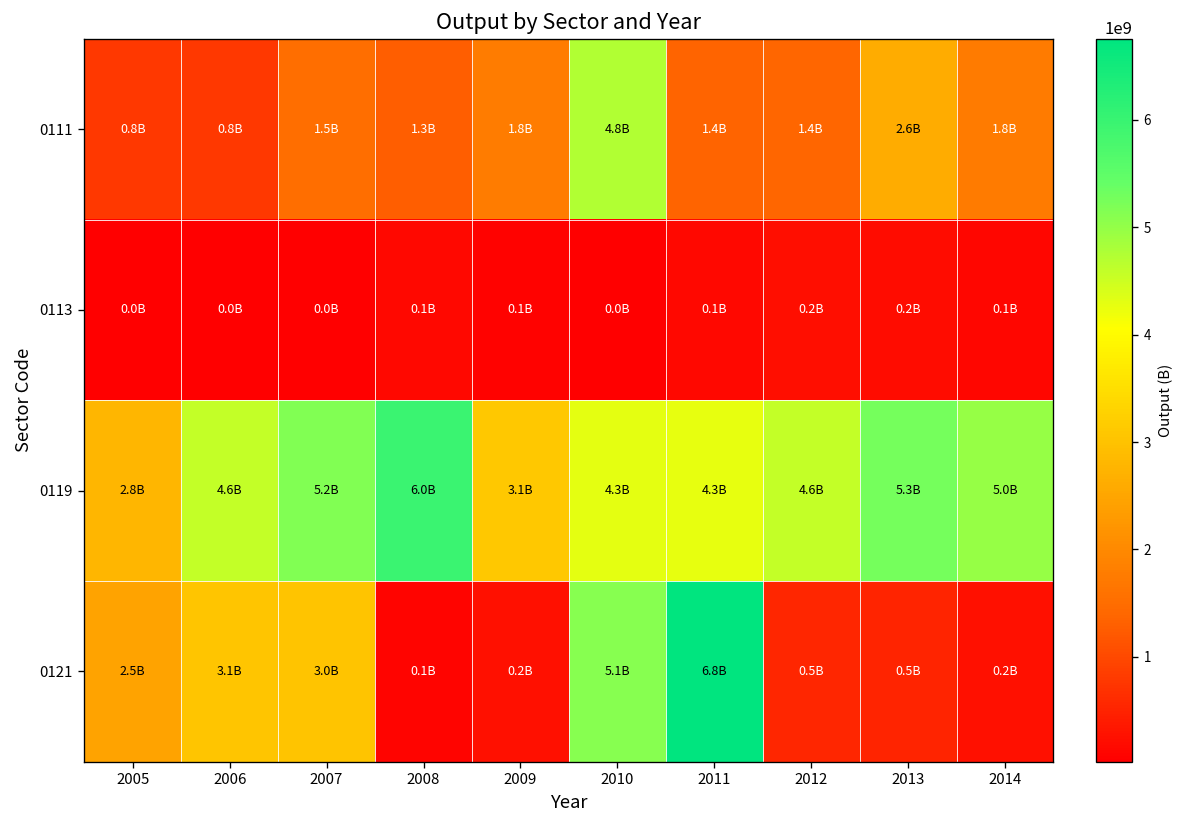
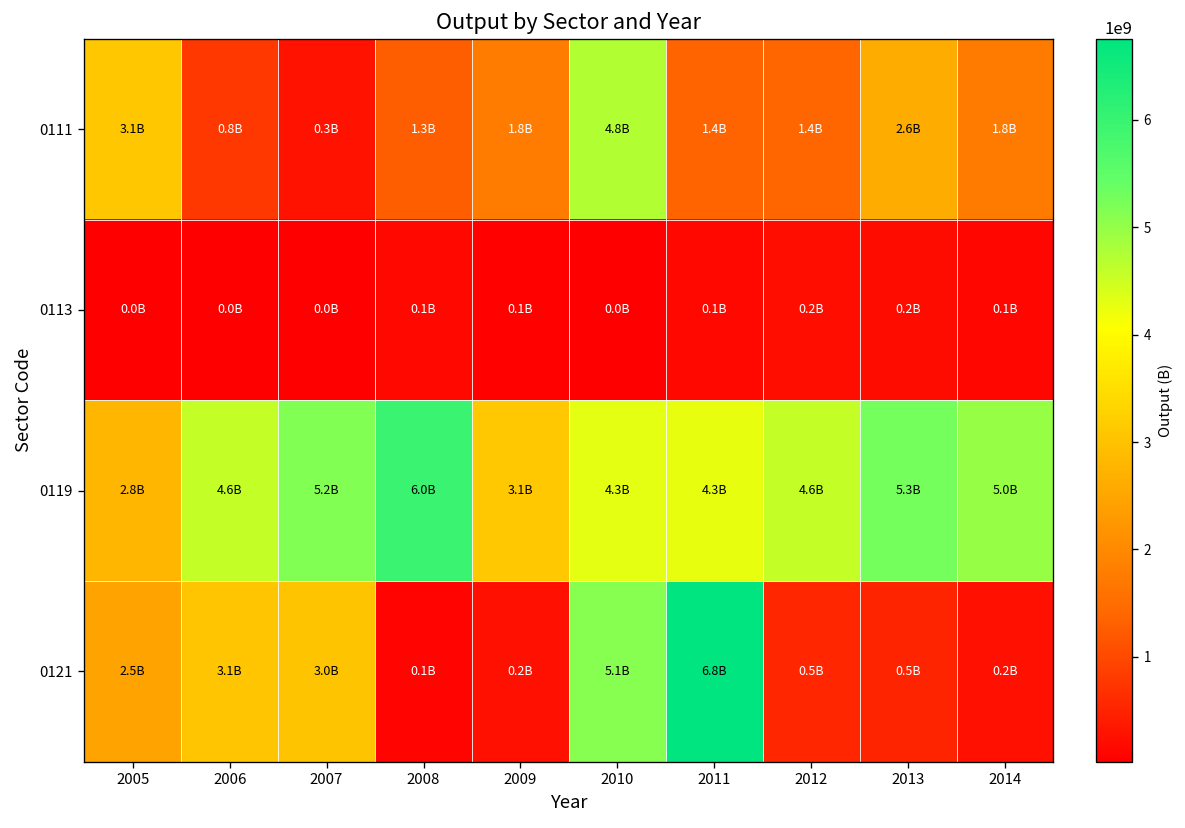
  {
    "0111": {
-     "2005": "0.8B",
+     "2005": "3.1B",
      "2006": "0.8B",
-     "2007": "1.5B",
+     "2007": "0.3B",
      "2008": "1.3B",
      "2009": "1.8B",
      "2010": "4.8B",
      "2011": "1.4B",
      "2012": "1.4B",
      "2013": "2.6B",
      "2014": "1.8B"
    },
    "0113": {
      "2005": "0.0B",
      "2006": "0.0B",
      "2007": "0.0B",
      "2008": "0.1B",
      "2009": "0.1B",
      "2010": "0.0B",
      "2011": "0.1B",
      "2012": "0.2B",
      "2013": "0.2B",
      "2014": "0.1B"
    },
    "0119": {
      "2005": "2.8B",
      "2006": "4.6B",
      "2007": "5.2B",
      "2008": "6.0B",
      "2009": "3.1B",
      "2010": "4.3B",
      "2011": "4.3B",
      "2012": "4.6B",
      "2013": "5.3B",
      "2014": "5.0B"
    },
    "0121": {
      "2005": "2.5B",
      "2006": "3.1B",
      "2007": "3.0B",
      "2008": "0.1B",
      "2009": "0.2B",
      "2010": "5.1B",
      "2011": "6.8B",
      "2012": "0.5B",
      "2013": "0.5B",
      "2014": "0.2B"
    }
  }
